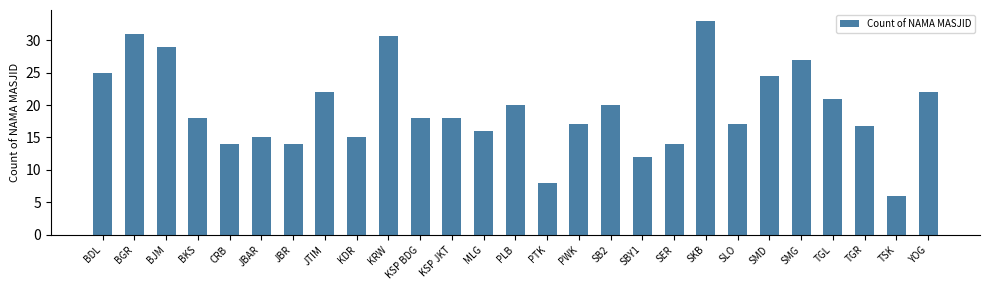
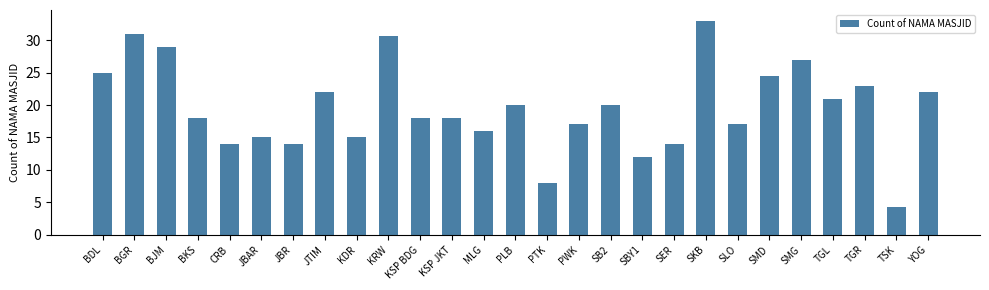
  {
    "BDL": 25,
    "BGR": 31,
    "BJM": 29,
    "BKS": 18,
    "CRB": 14,
    "JBAR": 15,
    "JBR": 14,
    "JTIM": 22,
    "KDR": 15,
    "KRW": 31,
    "KSP BDG": 18,
    "KSP JKT": 18,
    "MLG": 16,
    "PLB": 20,
    "PTK": 8,
    "PWK": 17,
    "SB2": 20,
    "SBY1": 12,
    "SER": 14,
    "SKB": 33,
    "SLO": 17,
    "SMD": 24,
    "SMG": 27,
    "TGL": 21,
-   "TGR": 17,
-   "TSK": 6,
+   "TGR": 23,
+   "TSK": 4,
    "YOG": 22
  }
